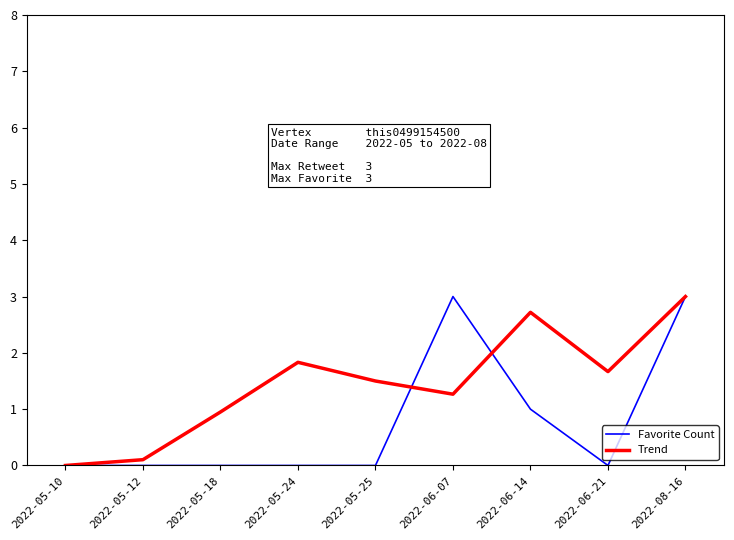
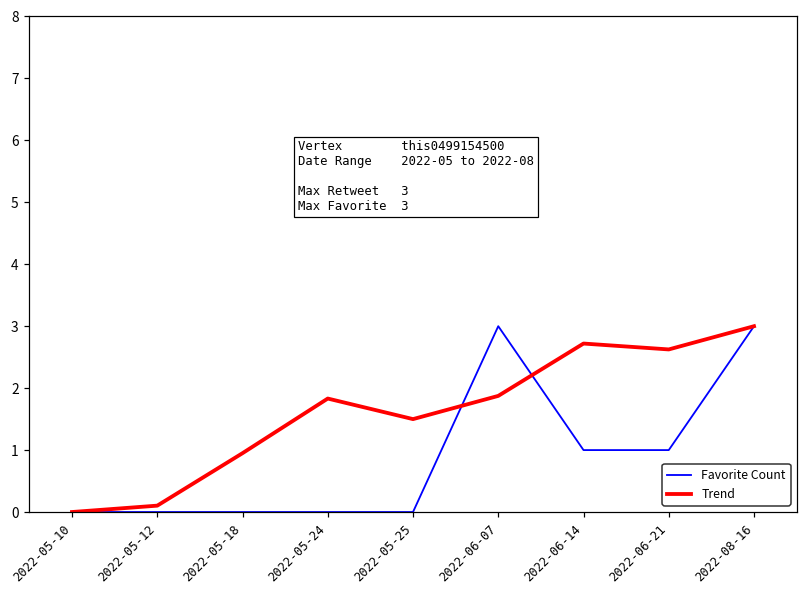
  {
    "Favorite Count": {
      "2022-05-12": 0,
      "2022-05-18": 0,
      "2022-05-24": 0,
      "2022-05-25": 0,
      "2022-06-07": 3,
      "2022-06-14": 1,
-     "2022-06-21": 0
+     "2022-06-21": 1
    },
    "Trend": {
      "2022-05-12": 0.1,
      "2022-05-18": 1.0,
      "2022-05-24": 1.8,
      "2022-05-25": 1.5,
-     "2022-06-07": 1.3,
+     "2022-06-07": 1.9,
      "2022-06-14": 2.7,
-     "2022-06-21": 1.7
+     "2022-06-21": 2.6
    }
  }
